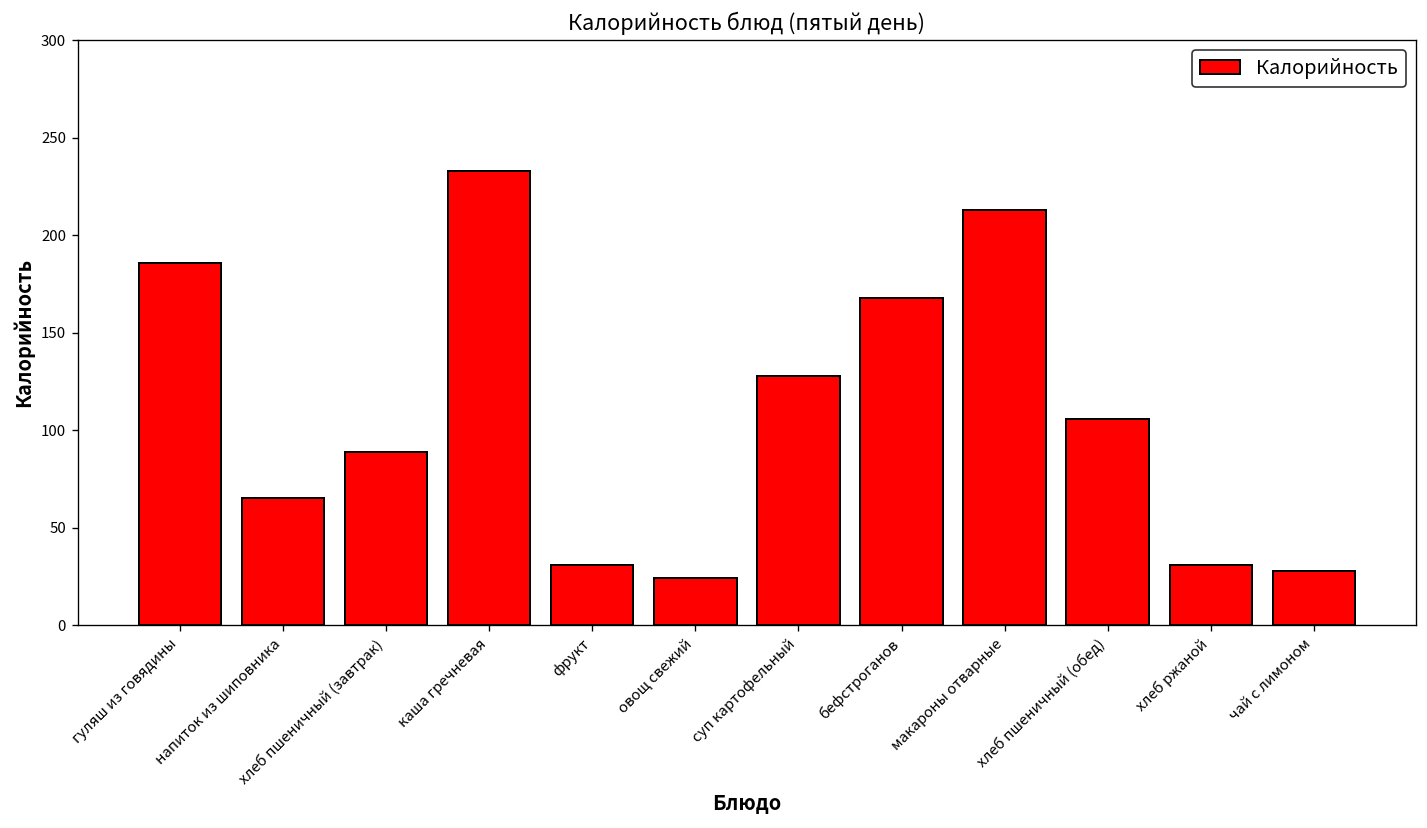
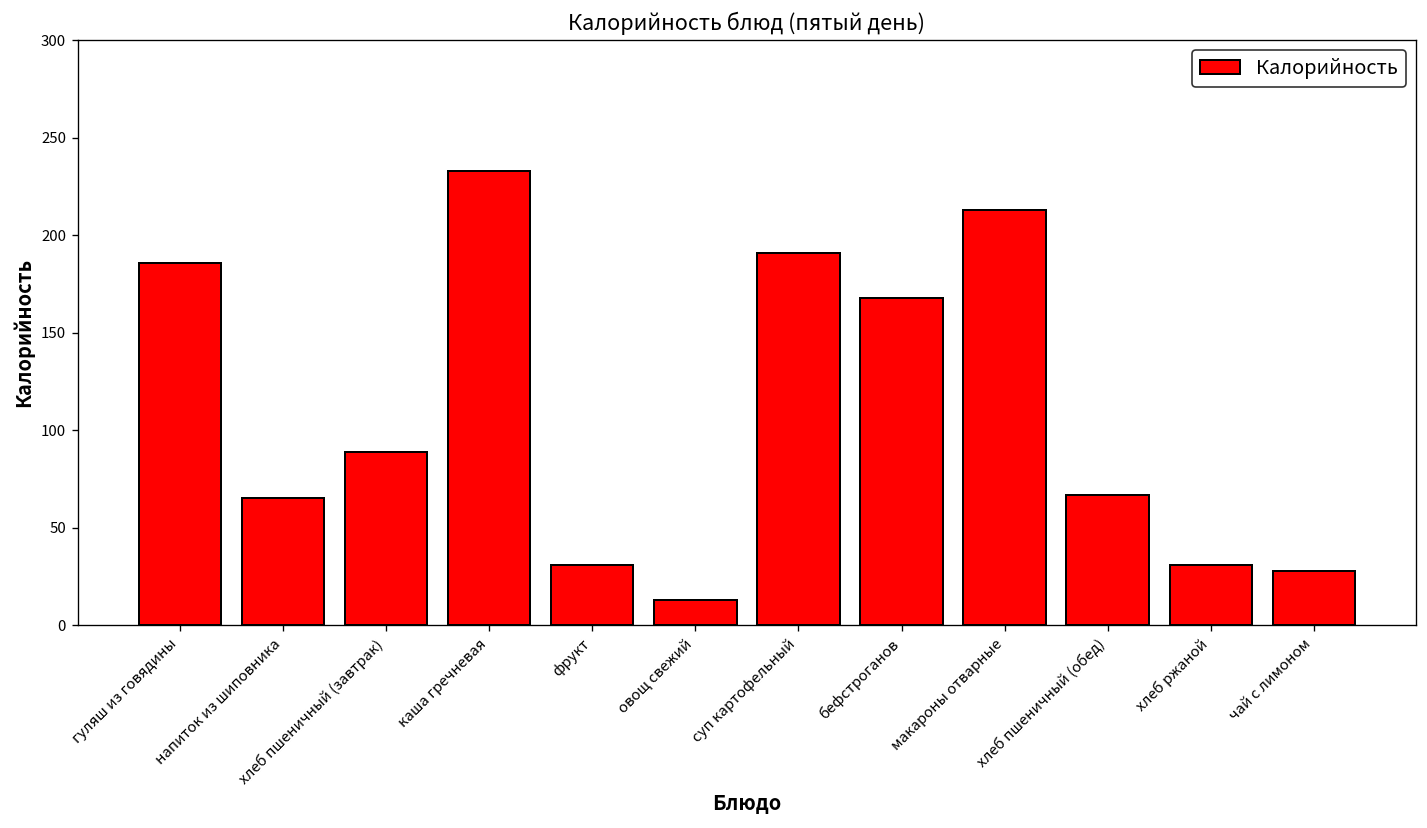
  {
    "гуляш из говядины": 186,
    "напиток из шиповника": 65,
    "хлеб пшеничный (завтрак)": 89,
    "каша гречневая": 233,
    "фрукт": 31,
-   "овощ свежий": 24,
-   "суп картофельный": 128,
+   "овощ свежий": 13,
+   "суп картофельный": 191,
    "бефстроганов": 168,
    "макароны отварные": 213,
-   "хлеб пшеничный (обед)": 106,
+   "хлеб пшеничный (обед)": 67,
    "хлеб ржаной": 31,
    "чай с лимоном": 28
  }
